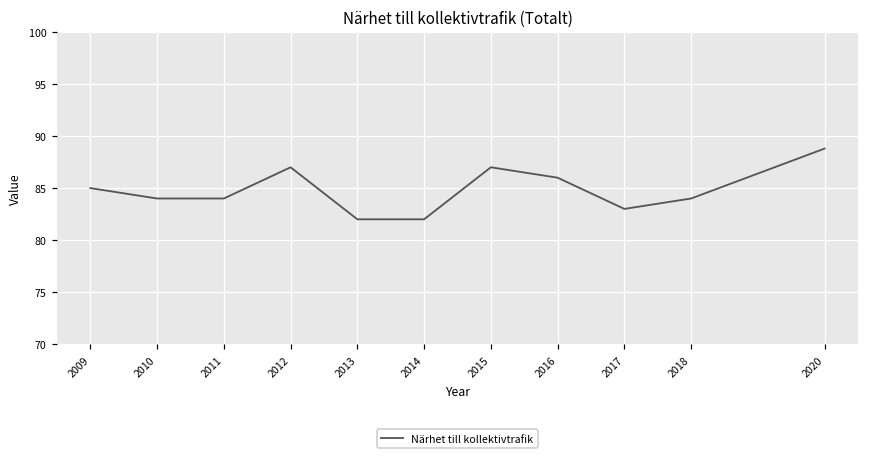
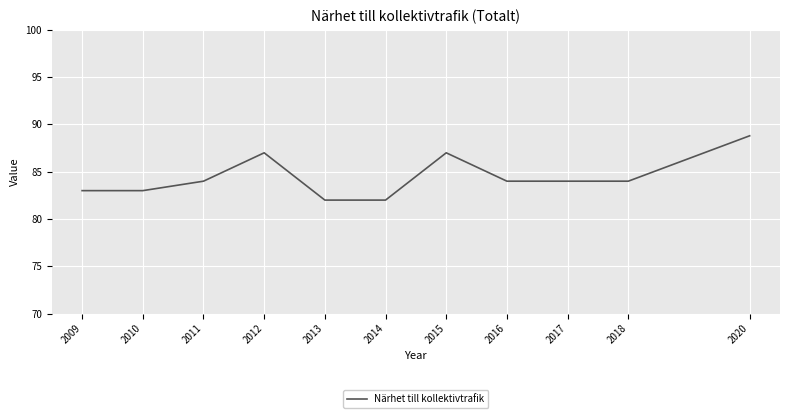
  {
-   "2009": 85,
-   "2010": 84,
+   "2009": 83,
+   "2010": 83,
    "2011": 84,
    "2012": 87,
    "2013": 82,
    "2014": 82,
    "2015": 87,
-   "2016": 86,
-   "2017": 83,
+   "2016": 84,
+   "2017": 84,
    "2018": 84,
    "2020": 89
  }
